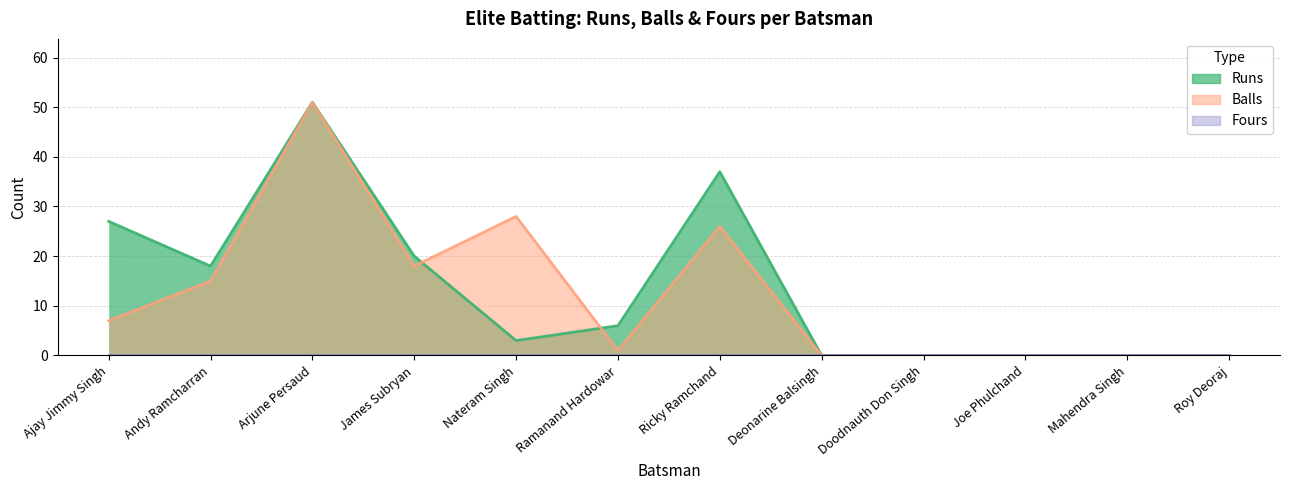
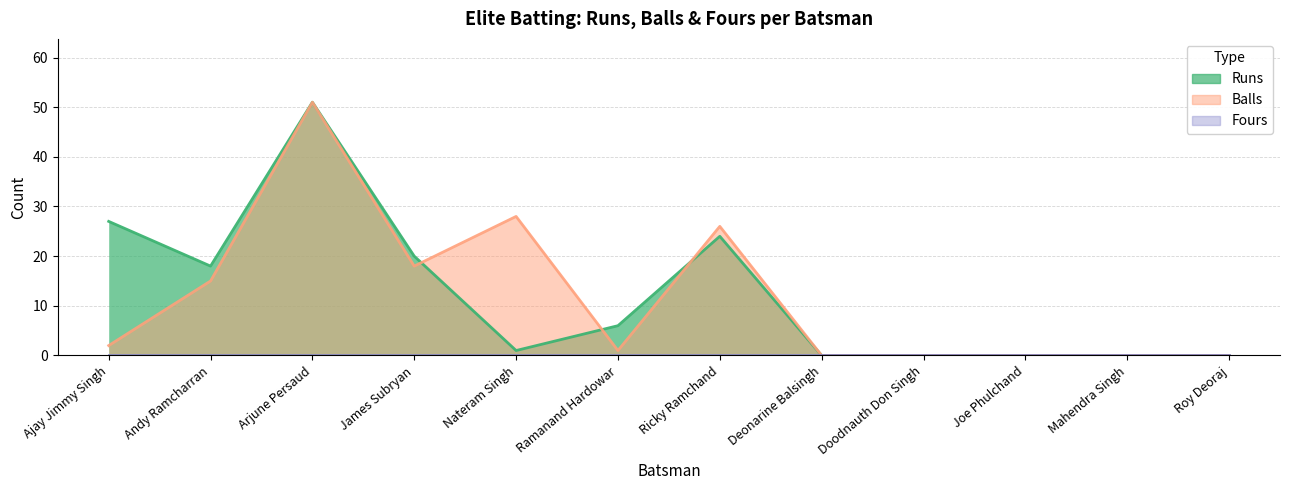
  {
    "Runs": {
      "Ajay Jimmy Singh": 27,
      "Andy Ramcharran": 18,
      "James Subryan": 20,
-     "Nateram Singh": 3,
+     "Nateram Singh": 1,
      "Ramanand Hardowar": 6,
-     "Ricky Ramchand": 37
+     "Ricky Ramchand": 24
    },
    "Balls": {
-     "Ajay Jimmy Singh": 7,
+     "Ajay Jimmy Singh": 2,
      "Andy Ramcharran": 15,
      "James Subryan": 18,
      "Nateram Singh": 28,
      "Ramanand Hardowar": 1,
      "Ricky Ramchand": 26
    },
    "Fours": {
      "Ajay Jimmy Singh": 0,
      "Andy Ramcharran": 0,
      "Arjune Persaud": 0,
      "James Subryan": 0,
      "Nateram Singh": 0,
      "Ramanand Hardowar": 0,
      "Ricky Ramchand": 0
    }
  }
